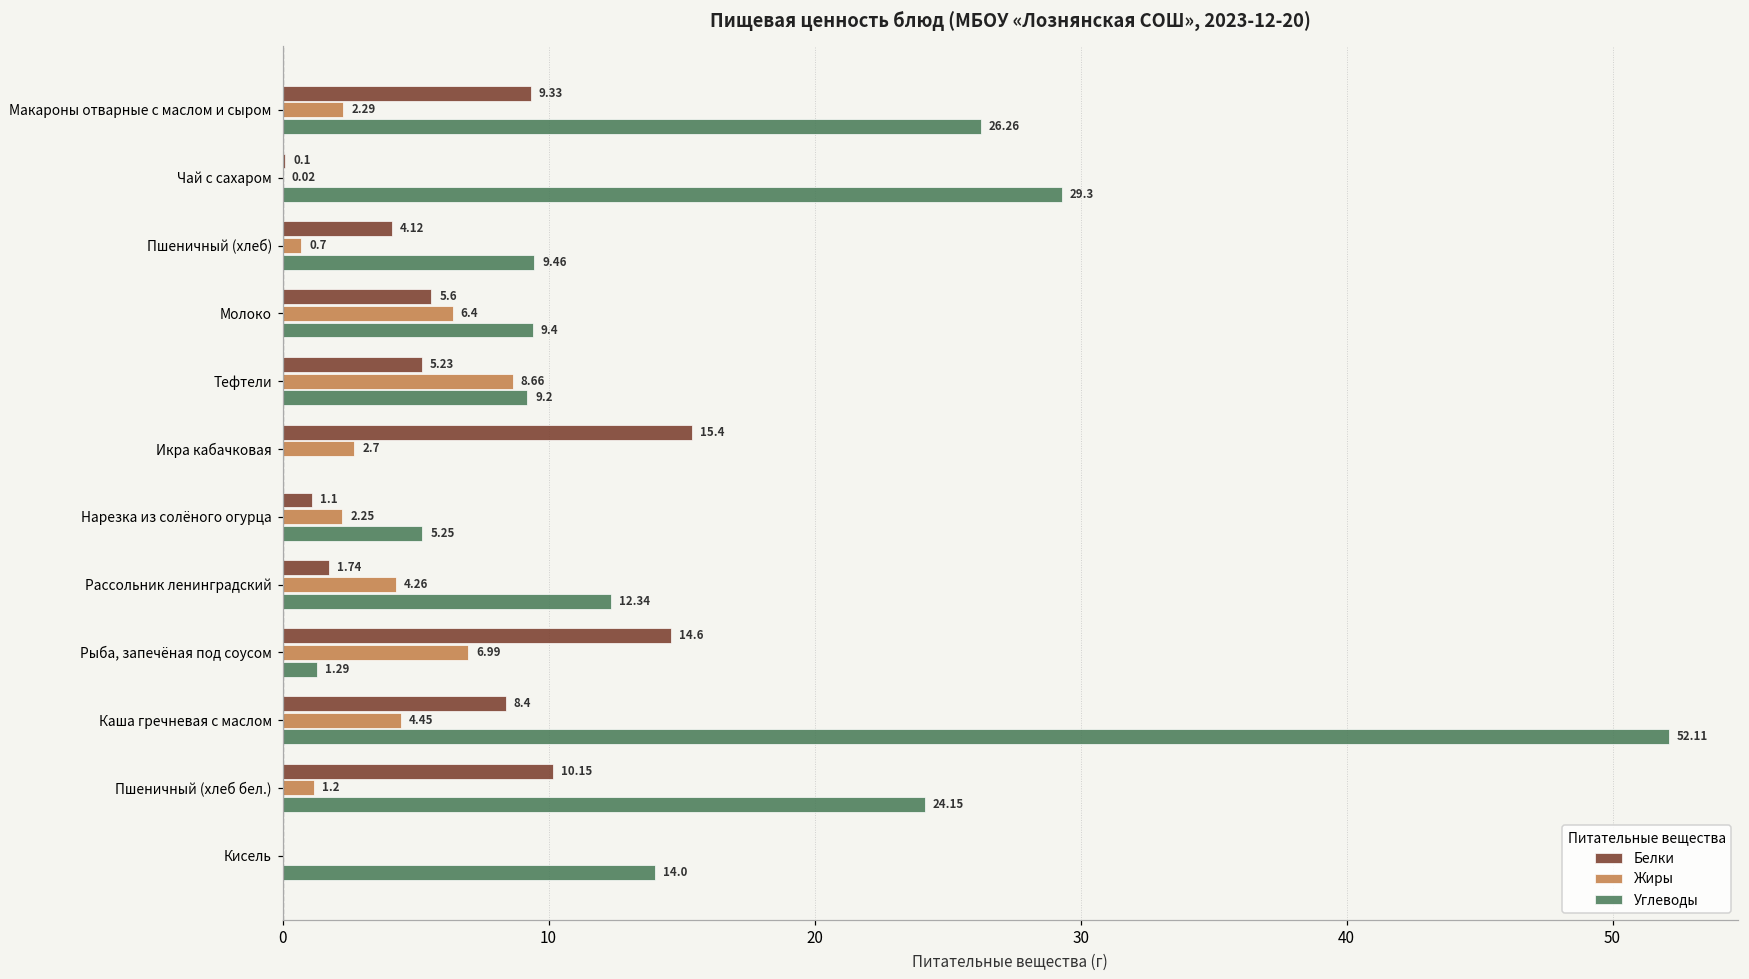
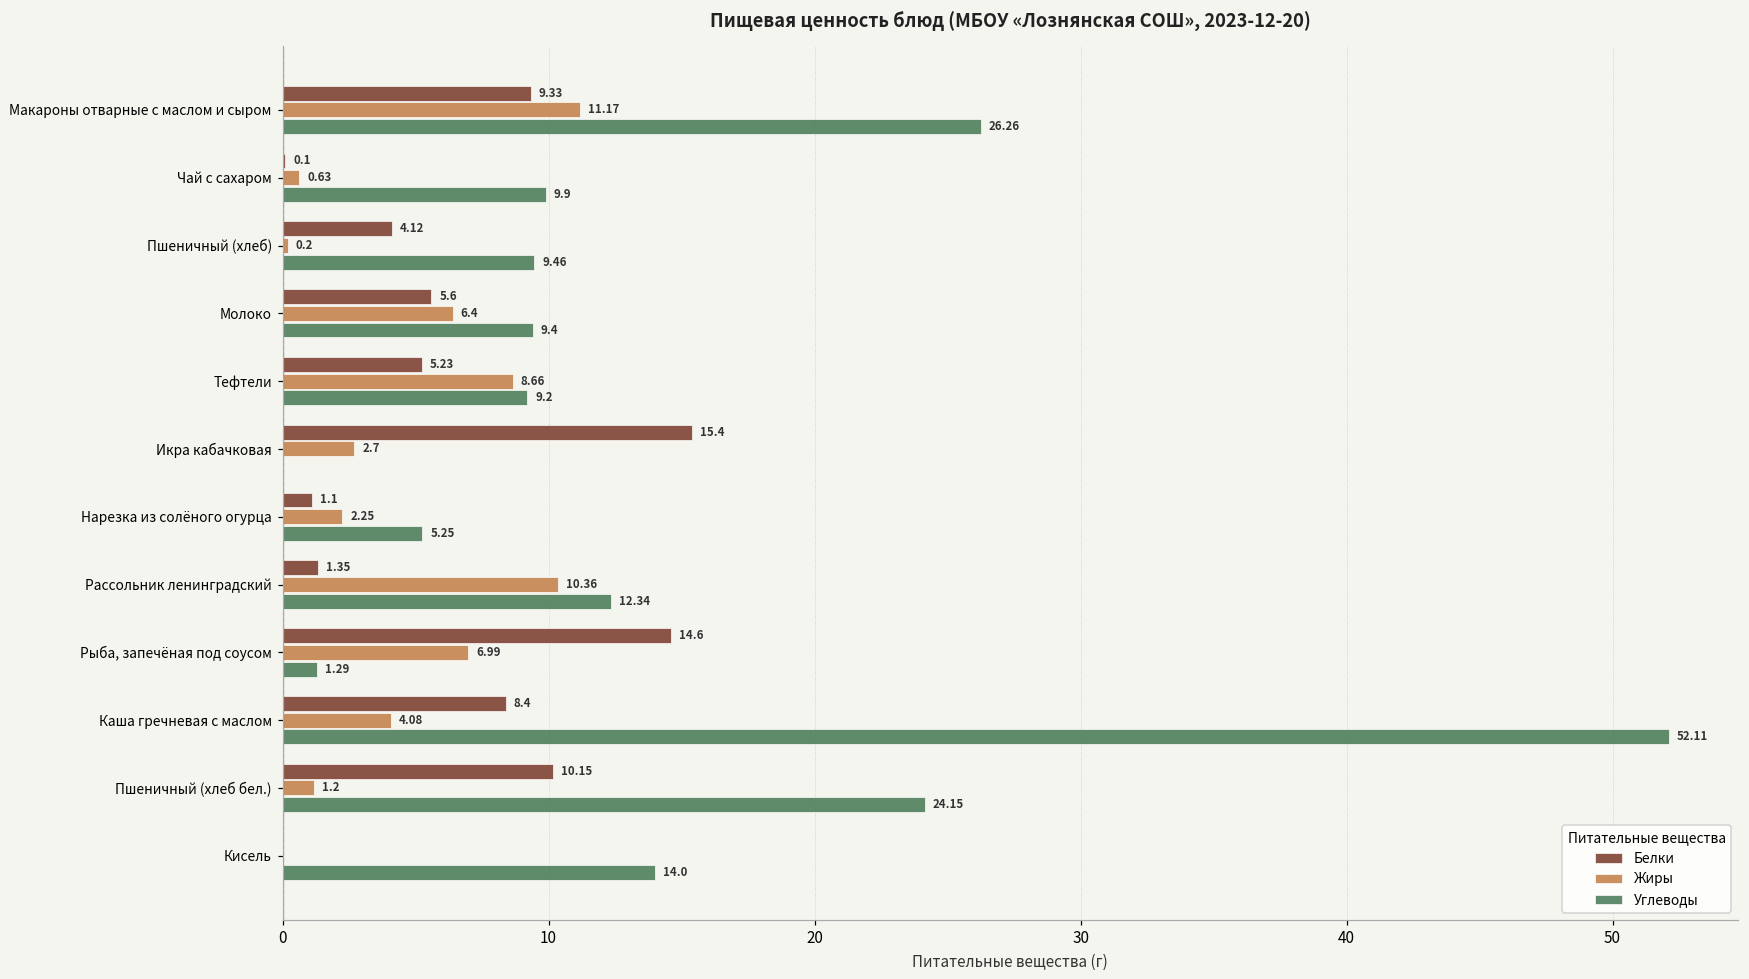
  {
    "Белки": {
      "Макароны отварные с маслом и сыром": 9.33,
      "Чай с сахаром": 0.1,
      "Пшеничный (хлеб)": 4.12,
      "Молоко": 5.6,
      "Тефтели": 5.23,
      "Икра кабачковая": 15.4,
      "Нарезка из солёного огурца": 1.1,
-     "Рассольник ленинградский": 1.74,
+     "Рассольник ленинградский": 1.35,
      "Рыба, запечёная под соусом": 14.6,
      "Каша гречневая с маслом": 8.4,
      "Пшеничный (хлеб бел.)": 10.15
    },
    "Жиры": {
-     "Макароны отварные с маслом и сыром": 2.29,
-     "Чай с сахаром": 0.02,
-     "Пшеничный (хлеб)": 0.7,
+     "Макароны отварные с маслом и сыром": 11.17,
+     "Чай с сахаром": 0.63,
+     "Пшеничный (хлеб)": 0.2,
      "Молоко": 6.4,
      "Тефтели": 8.66,
      "Икра кабачковая": 2.7,
      "Нарезка из солёного огурца": 2.25,
-     "Рассольник ленинградский": 4.26,
+     "Рассольник ленинградский": 10.36,
      "Рыба, запечёная под соусом": 6.99,
-     "Каша гречневая с маслом": 4.45,
+     "Каша гречневая с маслом": 4.08,
      "Пшеничный (хлеб бел.)": 1.2
    },
    "Углеводы": {
      "Макароны отварные с маслом и сыром": 26.26,
-     "Чай с сахаром": 29.3,
+     "Чай с сахаром": 9.9,
      "Пшеничный (хлеб)": 9.46,
      "Молоко": 9.4,
      "Тефтели": 9.2,
      "Нарезка из солёного огурца": 5.25,
      "Рассольник ленинградский": 12.34,
      "Рыба, запечёная под соусом": 1.29,
      "Каша гречневая с маслом": 52.11,
      "Пшеничный (хлеб бел.)": 24.15,
      "Кисель": 14.0
    }
  }
